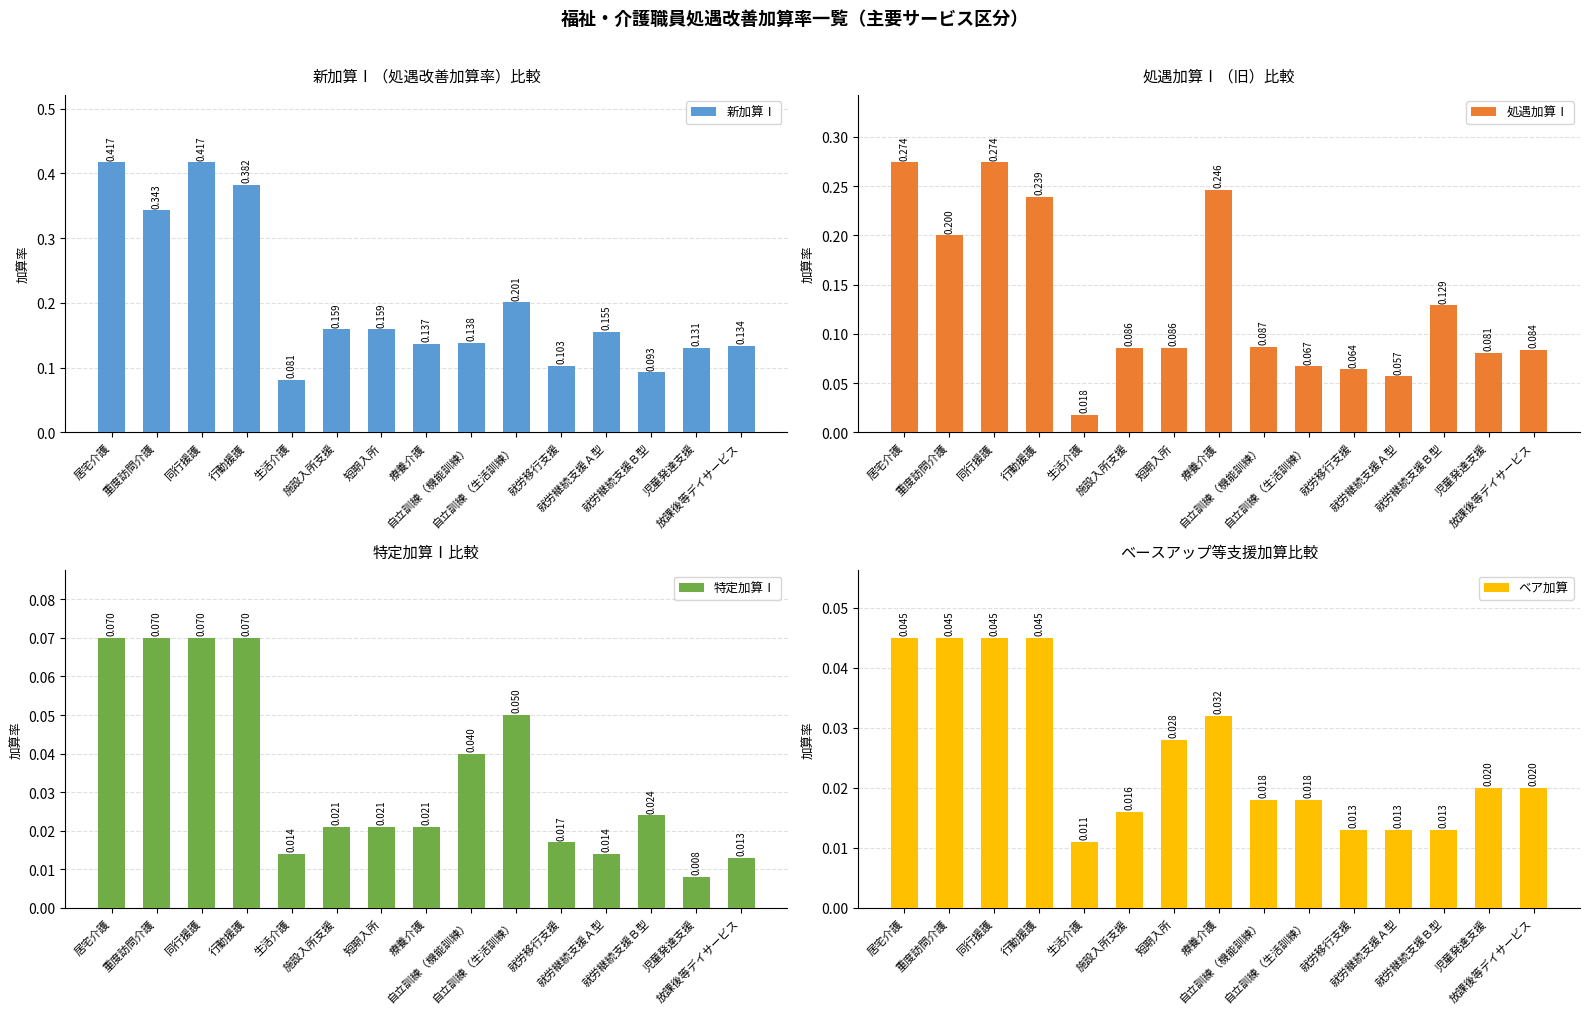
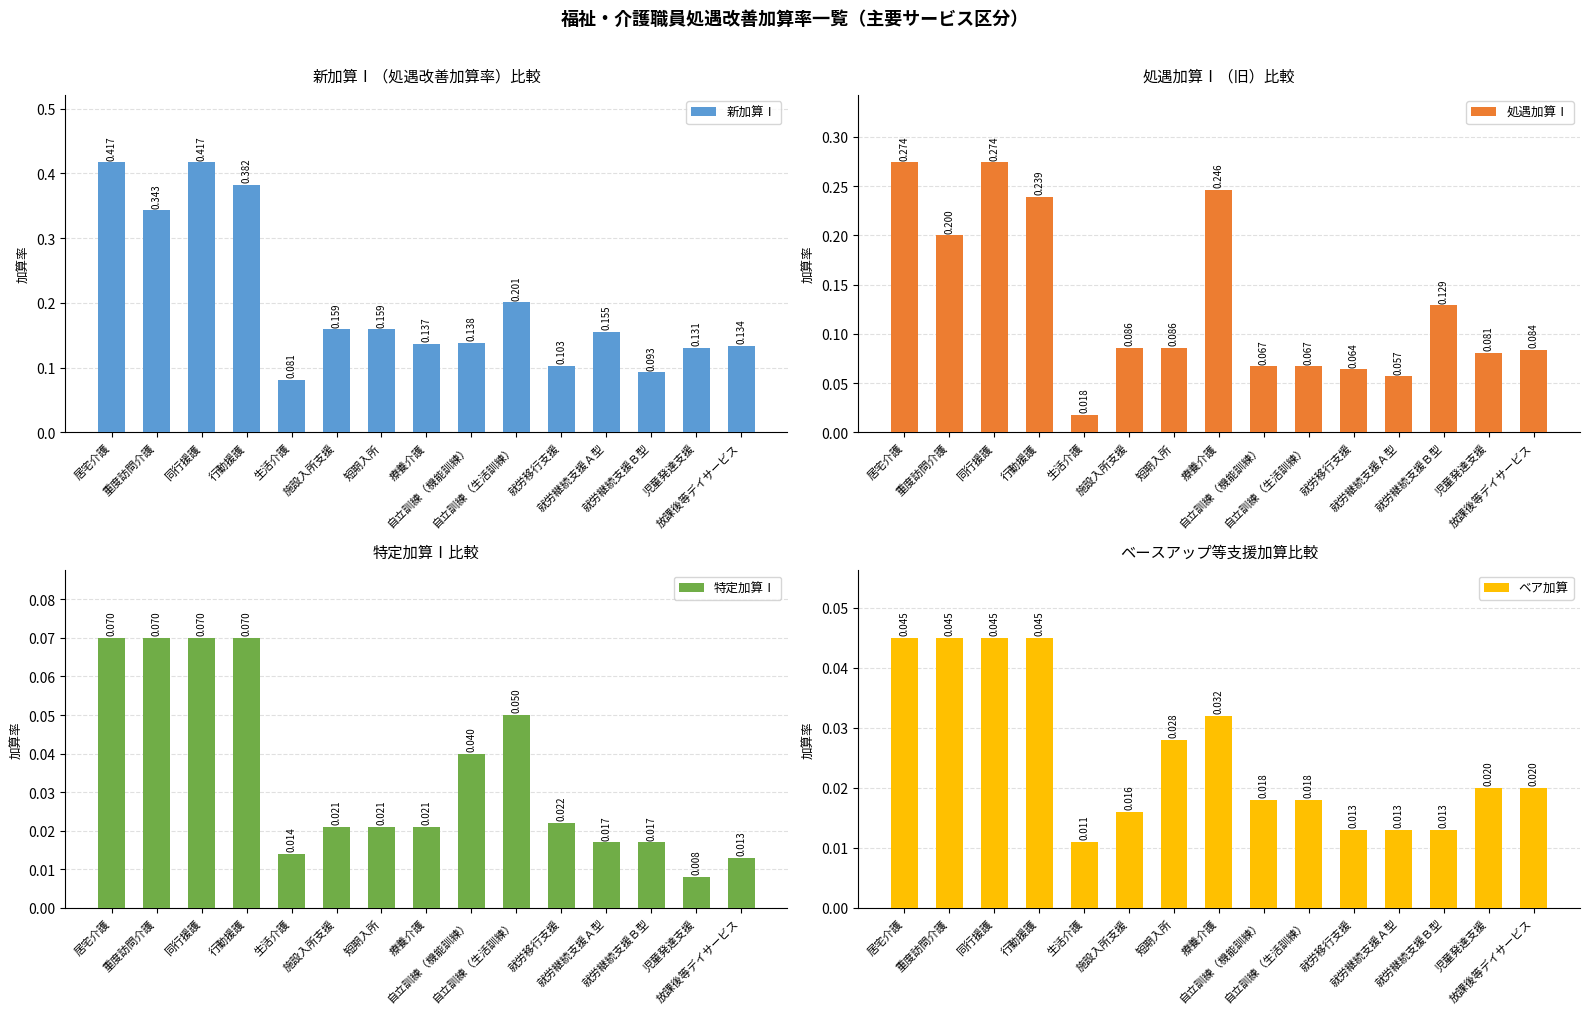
  {
    "新加算Ⅰ（処遇改善加算率）比較": {
      "居宅介護": 0.417,
      "重度訪問介護": 0.343,
      "同行援護": 0.417,
      "行動援護": 0.382,
      "生活介護": 0.081,
      "施設入所支援": 0.159,
      "短期入所": 0.159,
      "療養介護": 0.137,
      "自立訓練（機能訓練）": 0.138,
      "自立訓練（生活訓練）": 0.201,
      "就労移行支援": 0.103,
      "就労継続支援Ａ型": 0.155,
      "就労継続支援Ｂ型": 0.093,
      "児童発達支援": 0.131,
      "放課後等デイサービス": 0.134
    },
    "処遇加算Ⅰ（旧）比較": {
      "居宅介護": 0.274,
      "重度訪問介護": 0.200,
      "同行援護": 0.274,
      "行動援護": 0.239,
      "生活介護": 0.018,
      "施設入所支援": 0.086,
      "短期入所": 0.086,
      "療養介護": 0.246,
-     "自立訓練（機能訓練）": 0.087,
+     "自立訓練（機能訓練）": 0.067,
      "自立訓練（生活訓練）": 0.067,
      "就労移行支援": 0.064,
      "就労継続支援Ａ型": 0.057,
      "就労継続支援Ｂ型": 0.129,
      "児童発達支援": 0.081,
      "放課後等デイサービス": 0.084
    },
    "特定加算Ⅰ比較": {
      "居宅介護": 0.070,
      "重度訪問介護": 0.070,
      "同行援護": 0.070,
      "行動援護": 0.070,
      "生活介護": 0.014,
      "施設入所支援": 0.021,
      "短期入所": 0.021,
      "療養介護": 0.021,
      "自立訓練（機能訓練）": 0.040,
      "自立訓練（生活訓練）": 0.050,
-     "就労移行支援": 0.017,
-     "就労継続支援Ａ型": 0.014,
-     "就労継続支援Ｂ型": 0.024,
+     "就労移行支援": 0.022,
+     "就労継続支援Ａ型": 0.017,
+     "就労継続支援Ｂ型": 0.017,
      "児童発達支援": 0.008,
      "放課後等デイサービス": 0.013
    },
    "ベースアップ等支援加算比較": {
      "居宅介護": 0.045,
      "重度訪問介護": 0.045,
      "同行援護": 0.045,
      "行動援護": 0.045,
      "生活介護": 0.011,
      "施設入所支援": 0.016,
      "短期入所": 0.028,
      "療養介護": 0.032,
      "自立訓練（機能訓練）": 0.018,
      "自立訓練（生活訓練）": 0.018,
      "就労移行支援": 0.013,
      "就労継続支援Ａ型": 0.013,
      "就労継続支援Ｂ型": 0.013,
      "児童発達支援": 0.020,
      "放課後等デイサービス": 0.020
    }
  }
